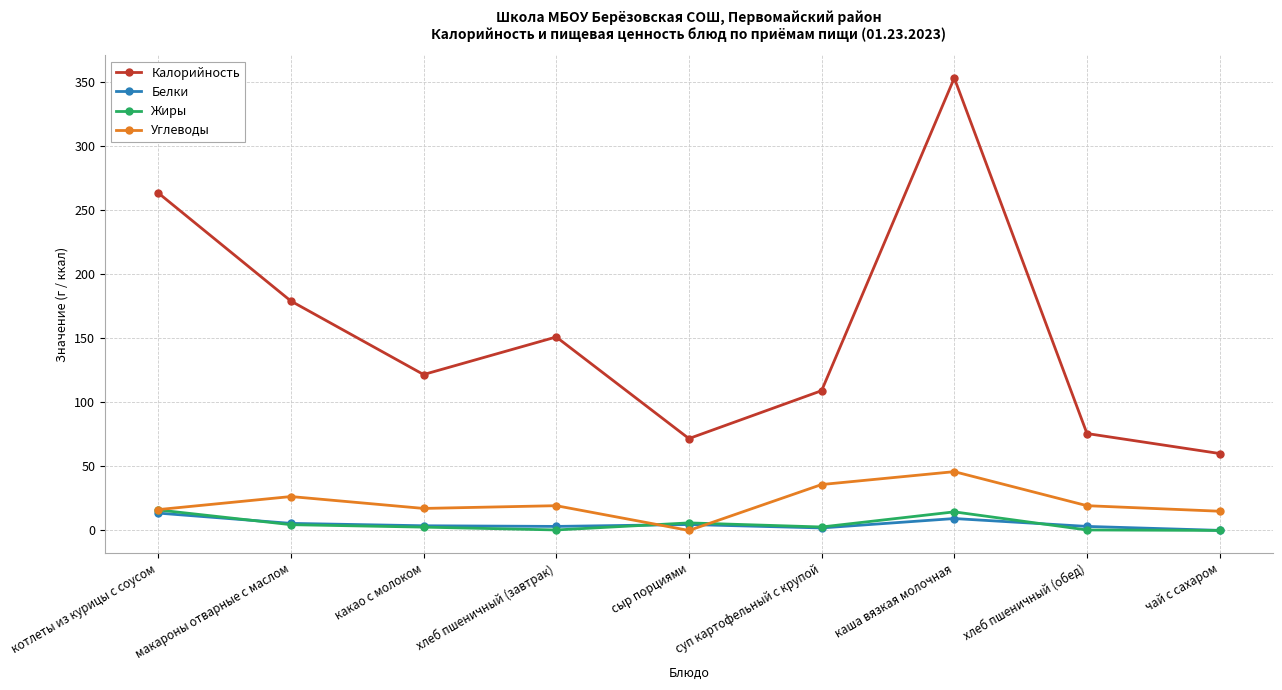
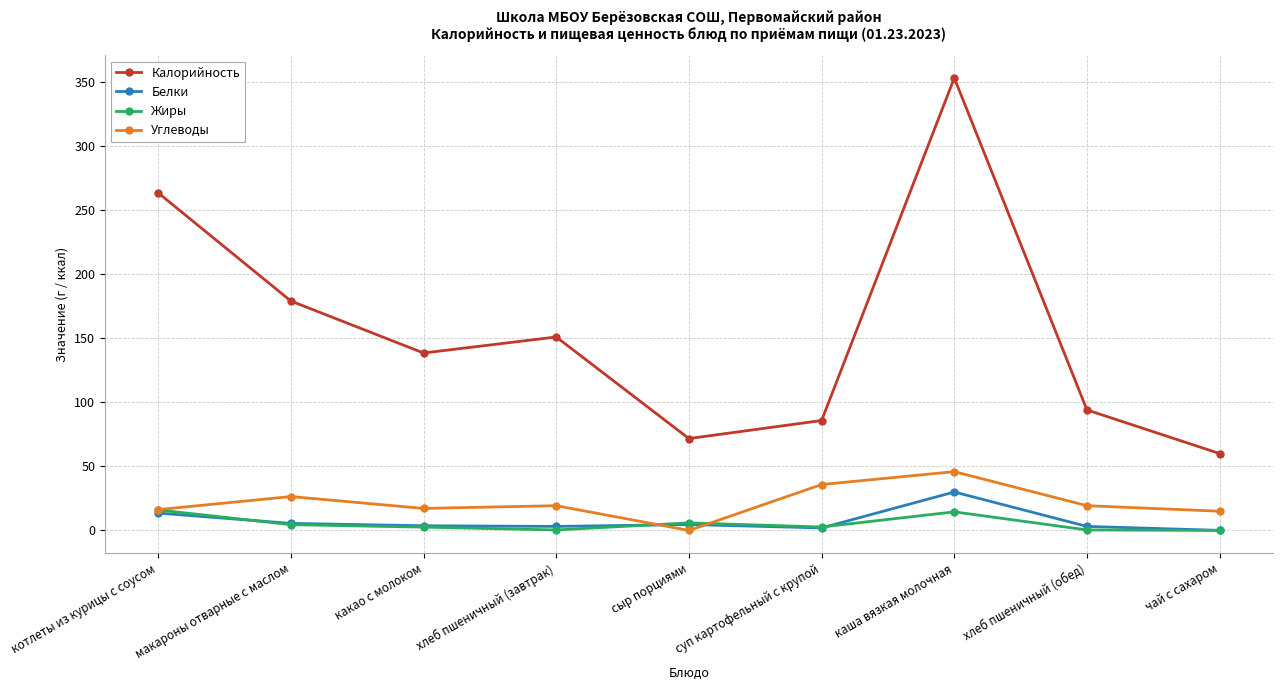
  {
    "Калорийность": {
      "котлеты из курицы с соусом": 263,
      "макароны отварные с маслом": 179,
-     "какао с молоком": 122,
+     "какао с молоком": 138,
      "хлеб пшеничный (завтрак)": 151,
      "сыр порциями": 72,
-     "суп картофельный с крупой": 109,
+     "суп картофельный с крупой": 86,
      "каша вязкая молочная": 353,
-     "хлеб пшеничный (обед)": 76,
+     "хлеб пшеничный (обед)": 94,
      "чай с сахаром": 60
    },
    "Белки": {
      "котлеты из курицы с соусом": 14,
      "хлеб пшеничный (завтрак)": 3,
-     "каша вязкая молочная": 9,
+     "каша вязкая молочная": 30,
      "хлеб пшеничный (обед)": 3
    },
    "Жиры": {
      "хлеб пшеничный (завтрак)": 0,
      "каша вязкая молочная": 15,
      "хлеб пшеничный (обед)": 0
    },
    "Углеводы": {
      "макароны отварные с маслом": 26,
      "какао с молоком": 17,
      "хлеб пшеничный (завтрак)": 19,
      "сыр порциями": 0,
      "суп картофельный с крупой": 36,
      "каша вязкая молочная": 46,
      "хлеб пшеничный (обед)": 19,
      "чай с сахаром": 15
    }
  }
